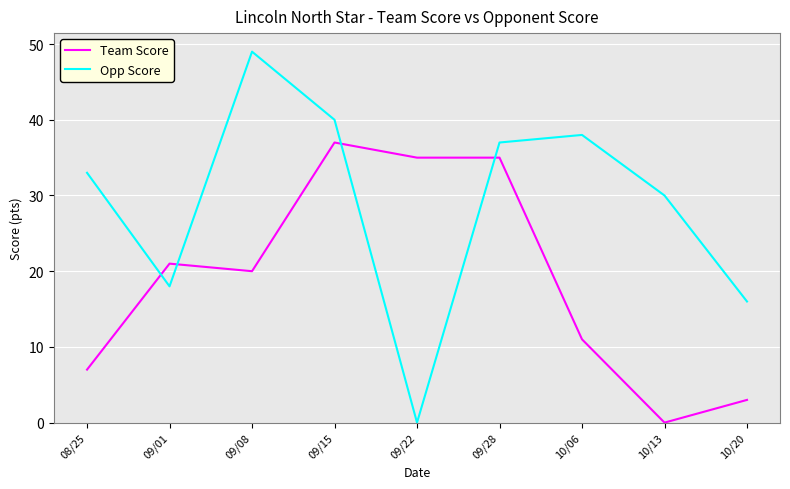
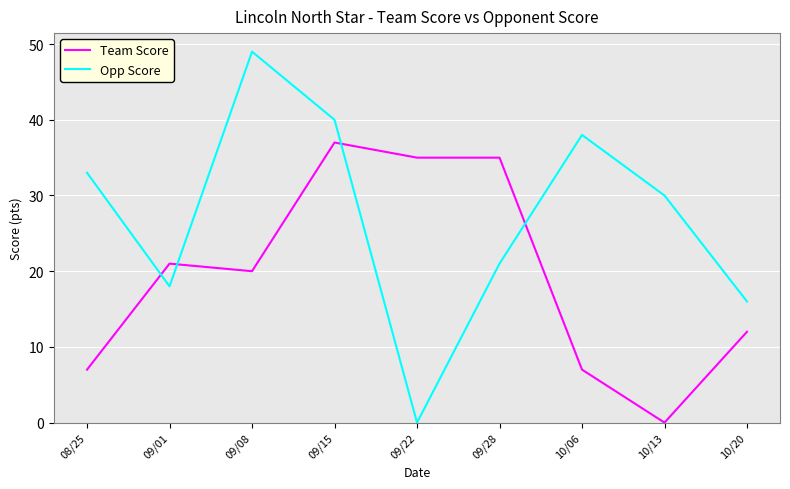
  {
    "Team Score": {
      "08/25": 7,
      "09/01": 21,
      "09/08": 20,
      "09/15": 37,
      "09/22": 35,
      "09/28": 35,
-     "10/06": 11,
+     "10/06": 7,
      "10/13": 0,
-     "10/20": 3
+     "10/20": 12
    },
    "Opp Score": {
      "08/25": 33,
      "09/01": 18,
      "09/08": 49,
      "09/15": 40,
      "09/22": 0,
-     "09/28": 37,
+     "09/28": 21,
      "10/06": 38,
      "10/13": 30,
      "10/20": 16
    }
  }
